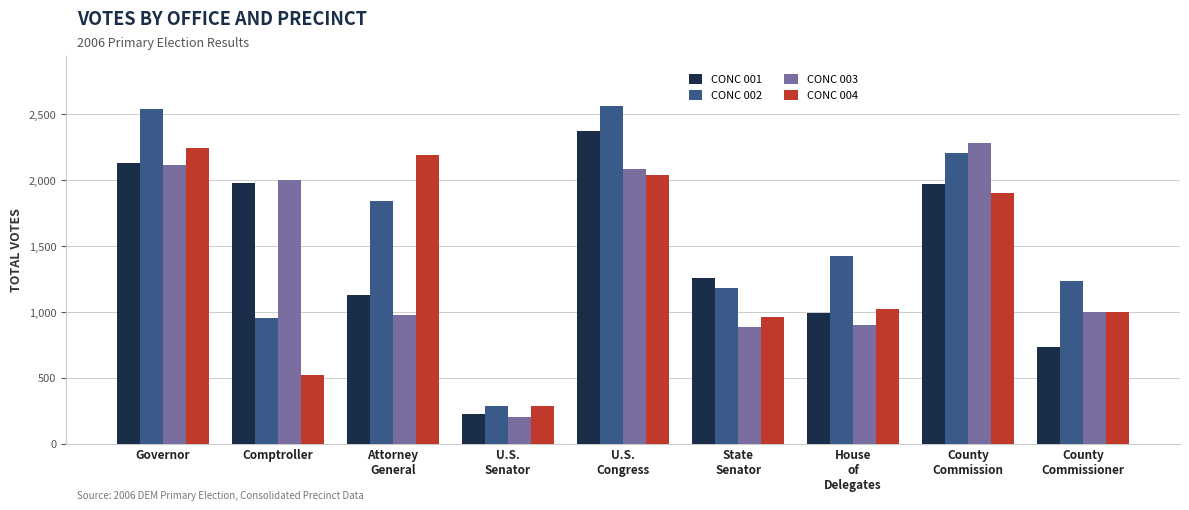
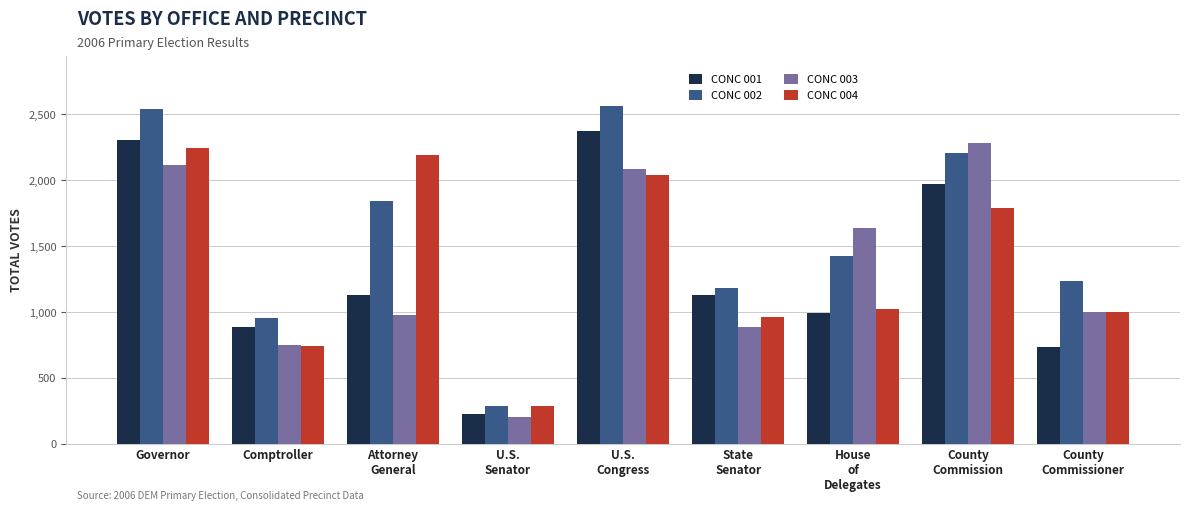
  {
    "CONC 001": {
-     "Governor": "2,130",
-     "Comptroller": "1,970",
+     "Governor": "2,300",
+     "Comptroller": "880",
      "Attorney General": "1,130",
      "U.S. Senator": "220",
      "U.S. Congress": "2,370",
-     "State Senator": "1,260",
+     "State Senator": "1,130",
      "House of Delegates": "990",
      "County Commission": "1,970",
      "County Commissioner": "730"
    },
    "CONC 002": {
      "Governor": "2,540",
      "Comptroller": "950",
      "Attorney General": "1,840",
      "U.S. Senator": "290",
      "U.S. Congress": "2,560",
      "State Senator": "1,180",
      "House of Delegates": "1,420",
      "County Commission": "2,210",
      "County Commissioner": "1,230"
    },
    "CONC 003": {
      "Governor": "2,110",
-     "Comptroller": "2,000",
+     "Comptroller": "750",
      "Attorney General": "980",
      "U.S. Senator": "200",
      "U.S. Congress": "2,080",
      "State Senator": "880",
-     "House of Delegates": "900",
+     "House of Delegates": "1,640",
      "County Commission": "2,280",
      "County Commissioner": "1,000"
    },
    "CONC 004": {
      "Governor": "2,240",
-     "Comptroller": "520",
+     "Comptroller": "740",
      "Attorney General": "2,190",
      "U.S. Senator": "290",
      "U.S. Congress": "2,040",
      "State Senator": "960",
      "House of Delegates": "1,020",
-     "County Commission": "1,900",
+     "County Commission": "1,790",
      "County Commissioner": "1,000"
    }
  }
